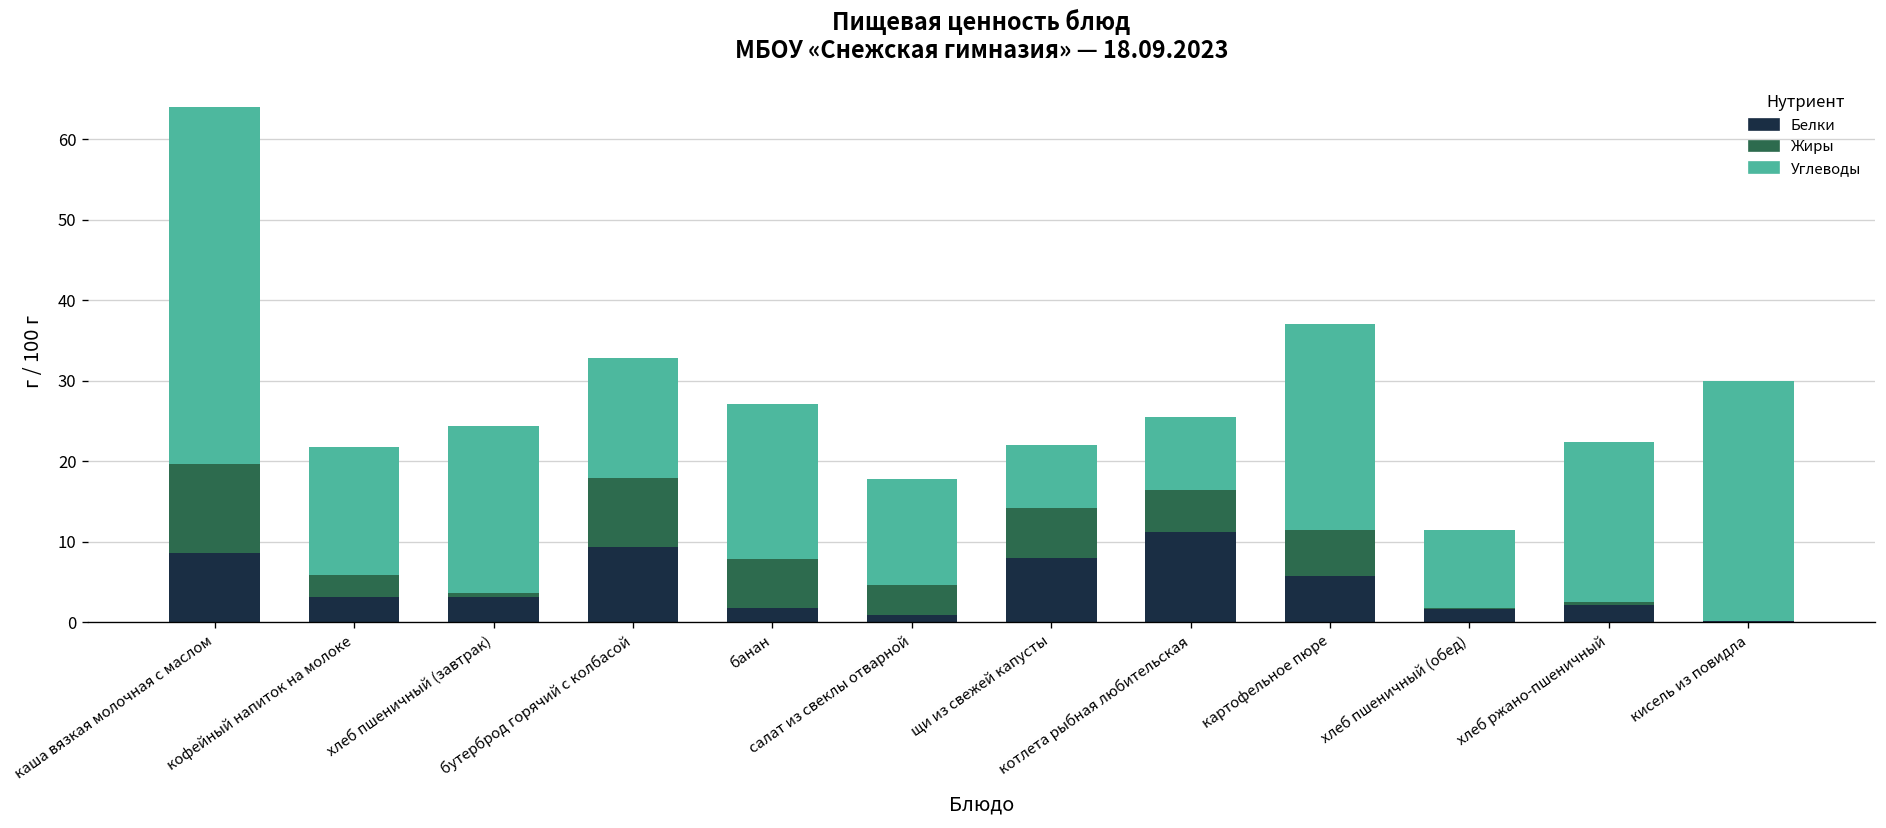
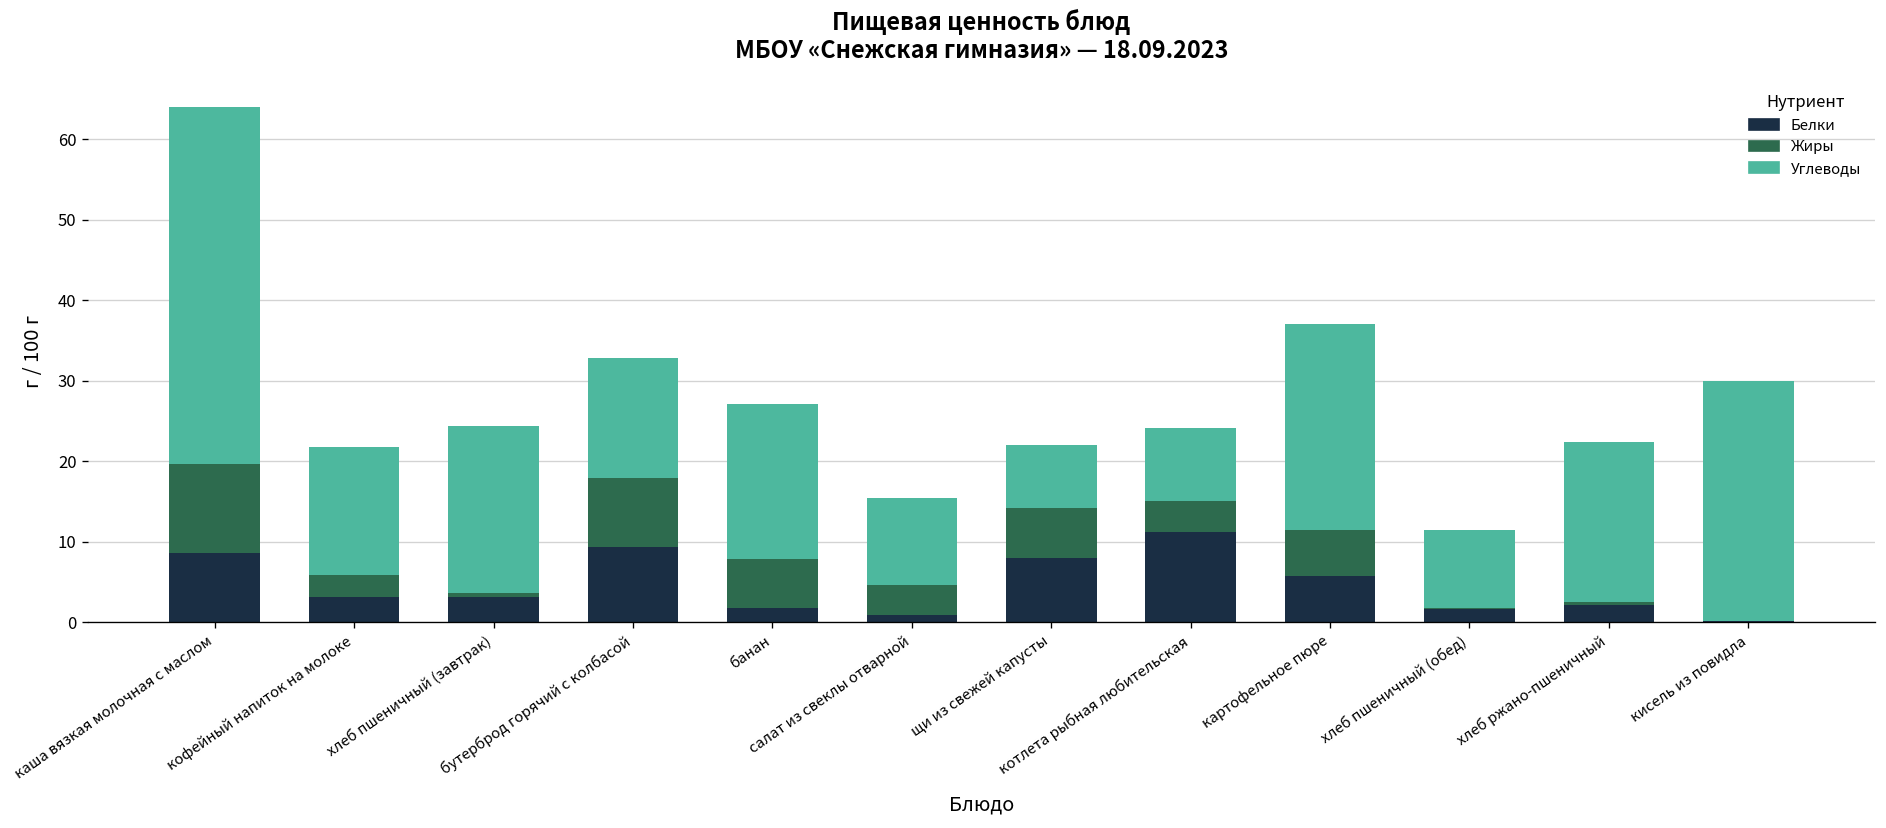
  {
    "Белки": {
      "каша вязкая молочная с маслом": 9,
      "кофейный напиток на молоке": 3,
      "хлеб пшеничный (завтрак)": 3,
      "бутерброд горячий с колбасой": 9,
      "банан": 2,
      "салат из свеклы отварной": 1,
      "щи из свежей капусты": 8,
      "котлета рыбная любительская": 11,
      "картофельное пюре": 6,
      "хлеб пшеничный (обед)": 2,
      "хлеб ржано-пшеничный": 2
    },
    "Жиры": {
      "каша вязкая молочная с маслом": 11,
      "кофейный напиток на молоке": 3,
      "хлеб пшеничный (завтрак)": 0,
      "бутерброд горячий с колбасой": 8,
      "банан": 6,
      "салат из свеклы отварной": 4,
      "щи из свежей капусты": 6,
-     "котлета рыбная любительская": 5,
+     "котлета рыбная любительская": 4,
      "картофельное пюре": 6,
      "хлеб ржано-пшеничный": 0,
      "кисель из повидла": 0
    },
    "Углеводы": {
      "каша вязкая молочная с маслом": 44,
      "кофейный напиток на молоке": 16,
      "хлеб пшеничный (завтрак)": 21,
      "бутерброд горячий с колбасой": 15,
      "банан": 19,
-     "салат из свеклы отварной": 13,
+     "салат из свеклы отварной": 11,
      "щи из свежей капусты": 8,
      "котлета рыбная любительская": 9,
      "картофельное пюре": 26,
      "хлеб пшеничный (обед)": 10,
      "хлеб ржано-пшеничный": 20,
      "кисель из повидла": 30
    }
  }
